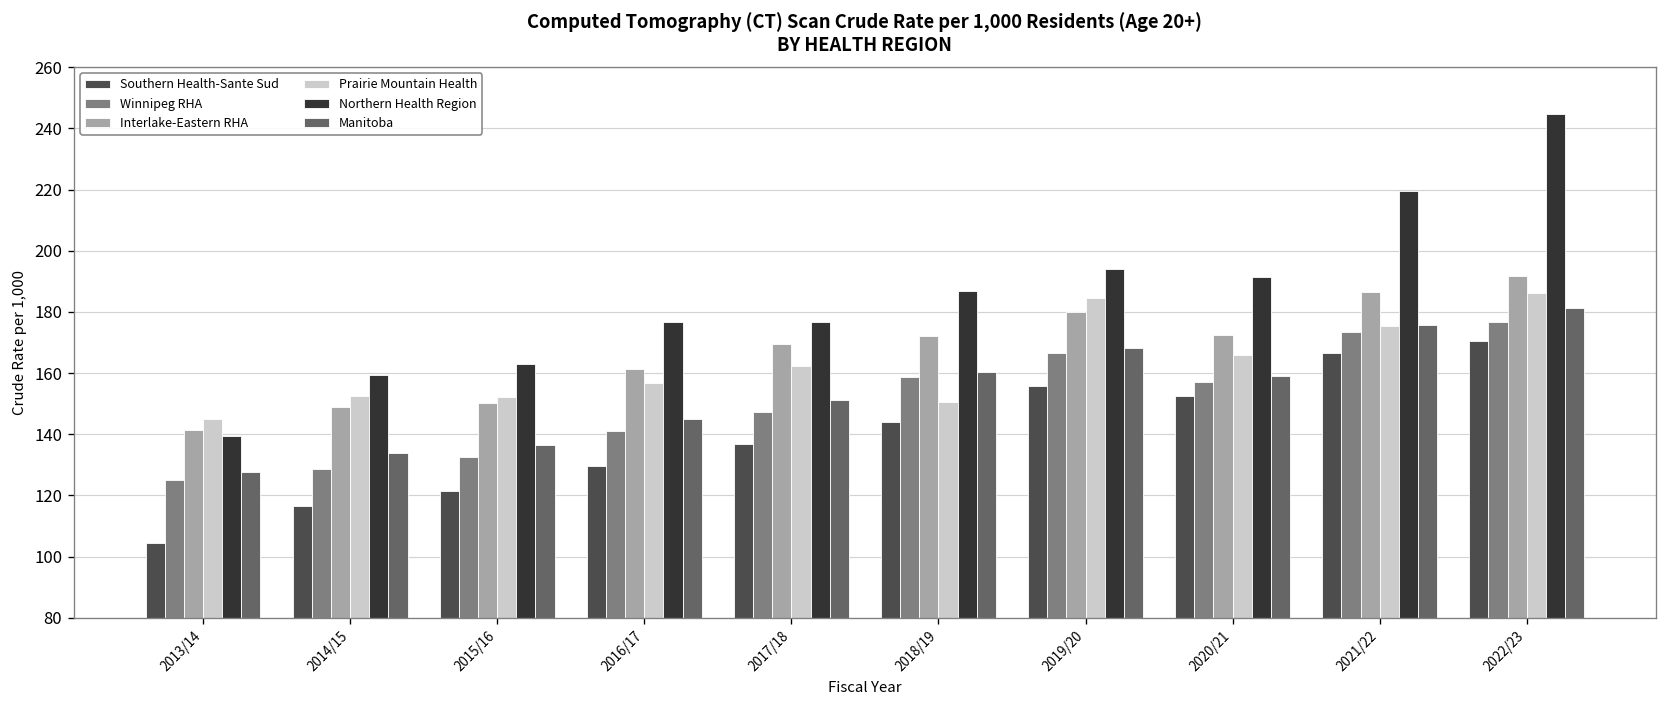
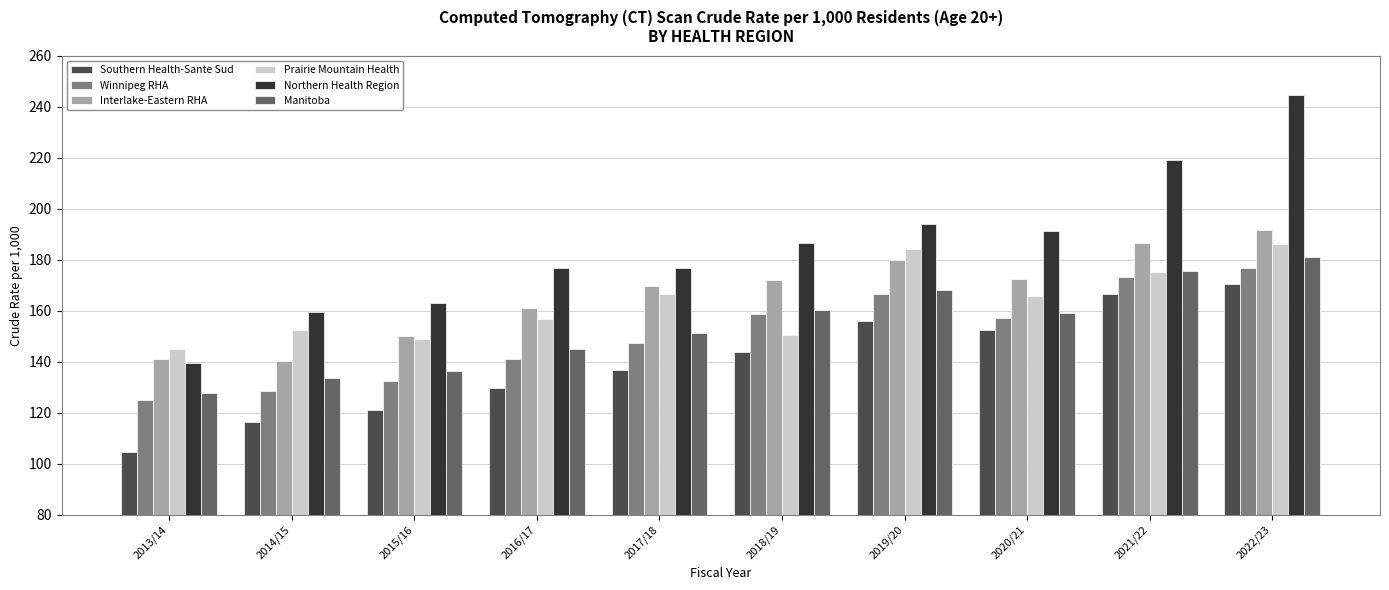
  {
    "Interlake-Eastern RHA": {
      "2013/14": 141,
-     "2014/15": 149,
+     "2014/15": 140,
      "2015/16": 150,
      "2016/17": 161,
      "2017/18": 170,
      "2018/19": 172,
      "2019/20": 180,
      "2020/21": 172,
      "2021/22": 187,
      "2022/23": 192
    },
    "Prairie Mountain Health": {
      "2013/14": 145,
      "2014/15": 152,
-     "2015/16": 152,
+     "2015/16": 149,
      "2016/17": 157,
-     "2017/18": 162,
+     "2017/18": 167,
      "2018/19": 151,
      "2019/20": 184,
      "2020/21": 166,
      "2021/22": 175,
      "2022/23": 186
    }
  }
